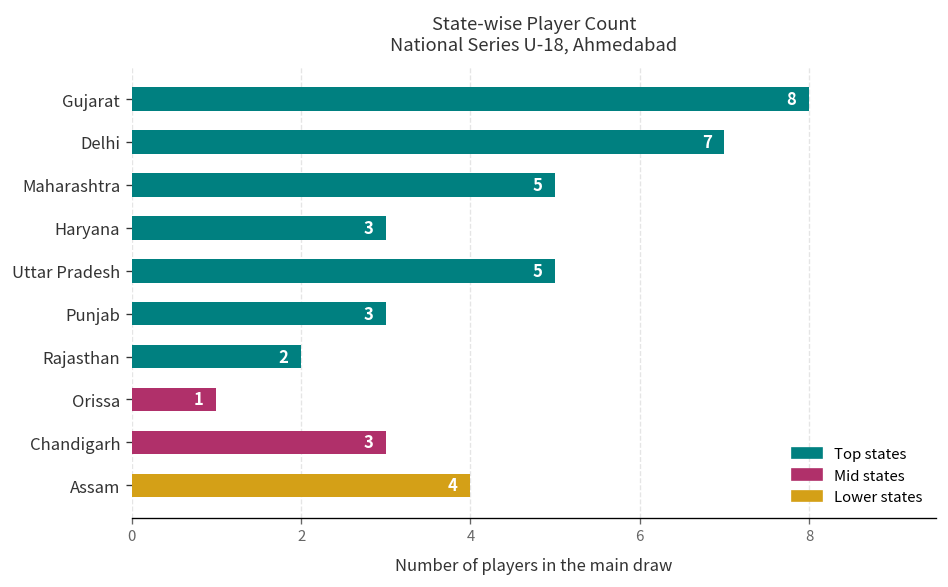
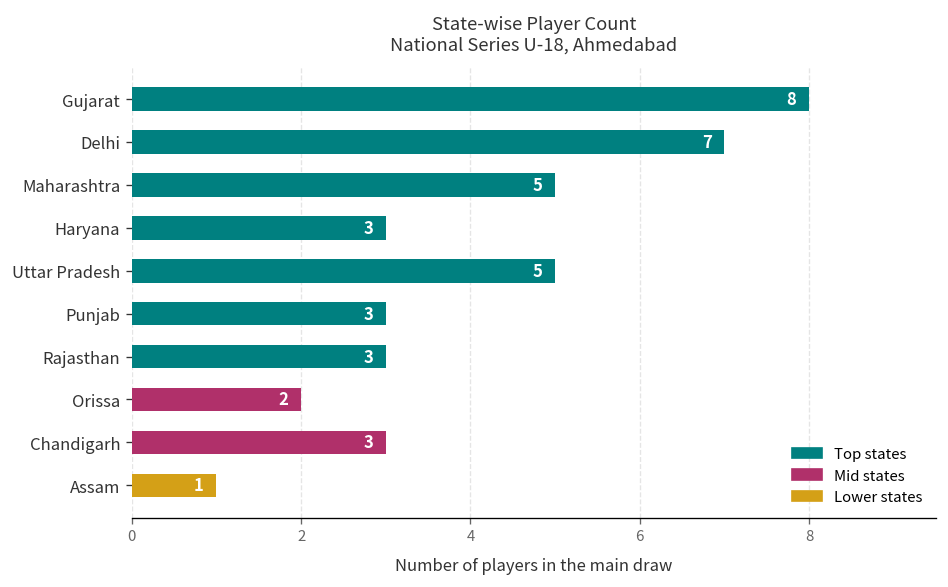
  {
    "Gujarat": 8,
    "Delhi": 7,
    "Maharashtra": 5,
    "Haryana": 3,
    "Uttar Pradesh": 5,
    "Punjab": 3,
-   "Rajasthan": 2,
-   "Orissa": 1,
+   "Rajasthan": 3,
+   "Orissa": 2,
    "Chandigarh": 3,
-   "Assam": 4
+   "Assam": 1
  }
